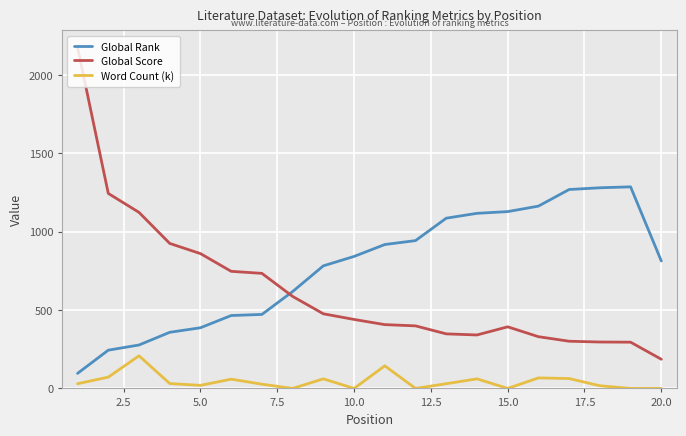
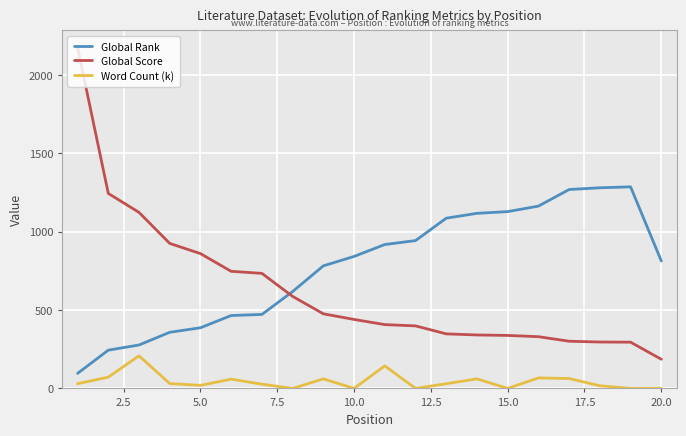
  {
    "Global Rank": {
      "5.0": 390,
      "10.0": 840,
      "15.0": 1130,
      "20.0": 810
    },
    "Global Score": {
      "5.0": 860,
      "10.0": 440,
-     "15.0": 390,
+     "15.0": 340,
      "20.0": 190
    },
    "Word Count (k)": {
      "5.0": 20,
      "10.0": 0,
      "15.0": 0,
      "20.0": 0
    }
  }
